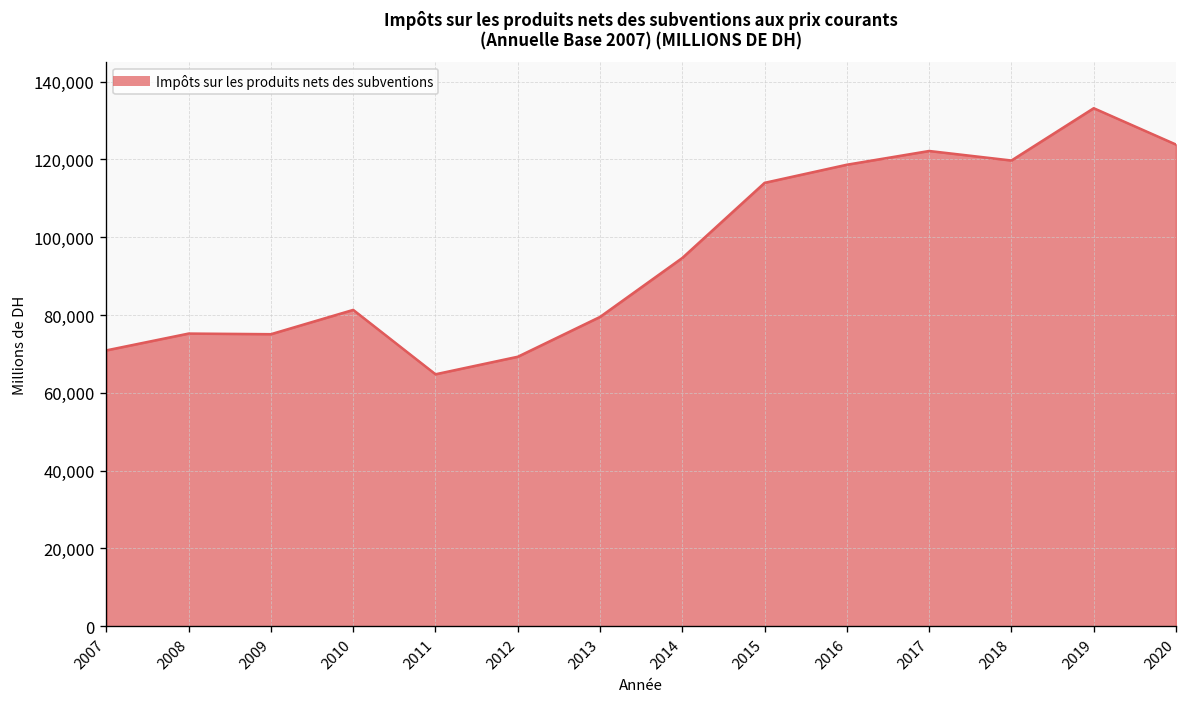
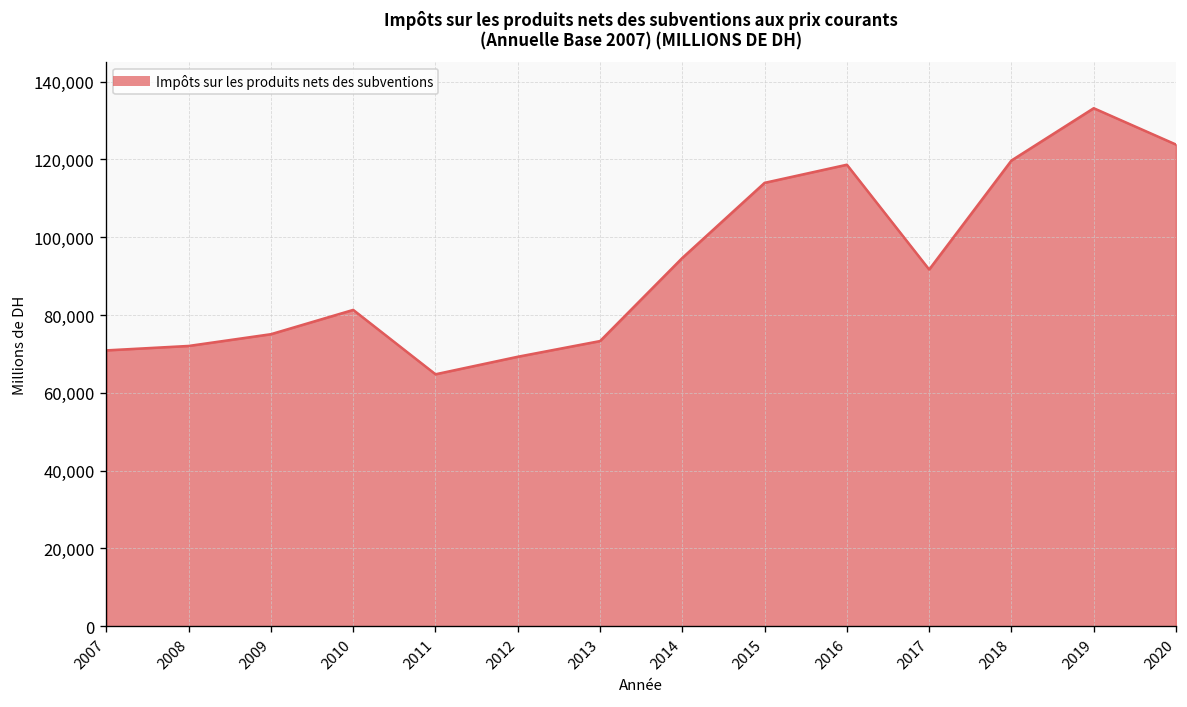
  {
    "2007": "71,000",
-   "2008": "75,000",
+   "2008": "72,000",
    "2009": "75,000",
    "2010": "81,000",
    "2011": "65,000",
    "2012": "69,000",
-   "2013": "80,000",
+   "2013": "73,000",
    "2014": "95,000",
    "2015": "114,000",
    "2016": "119,000",
-   "2017": "122,000",
+   "2017": "92,000",
    "2018": "120,000",
    "2019": "133,000",
    "2020": "124,000"
  }
